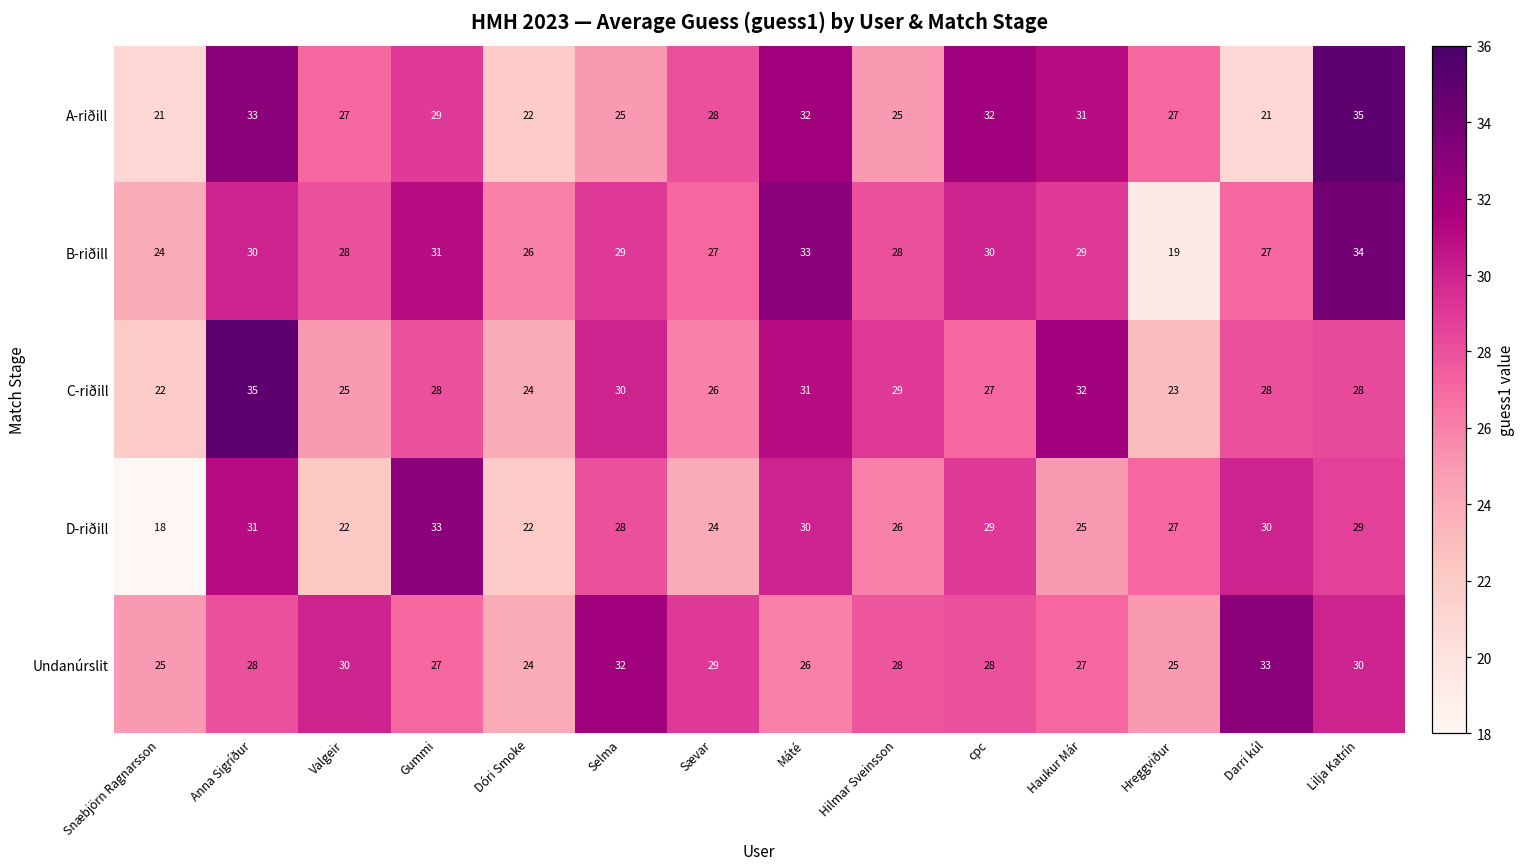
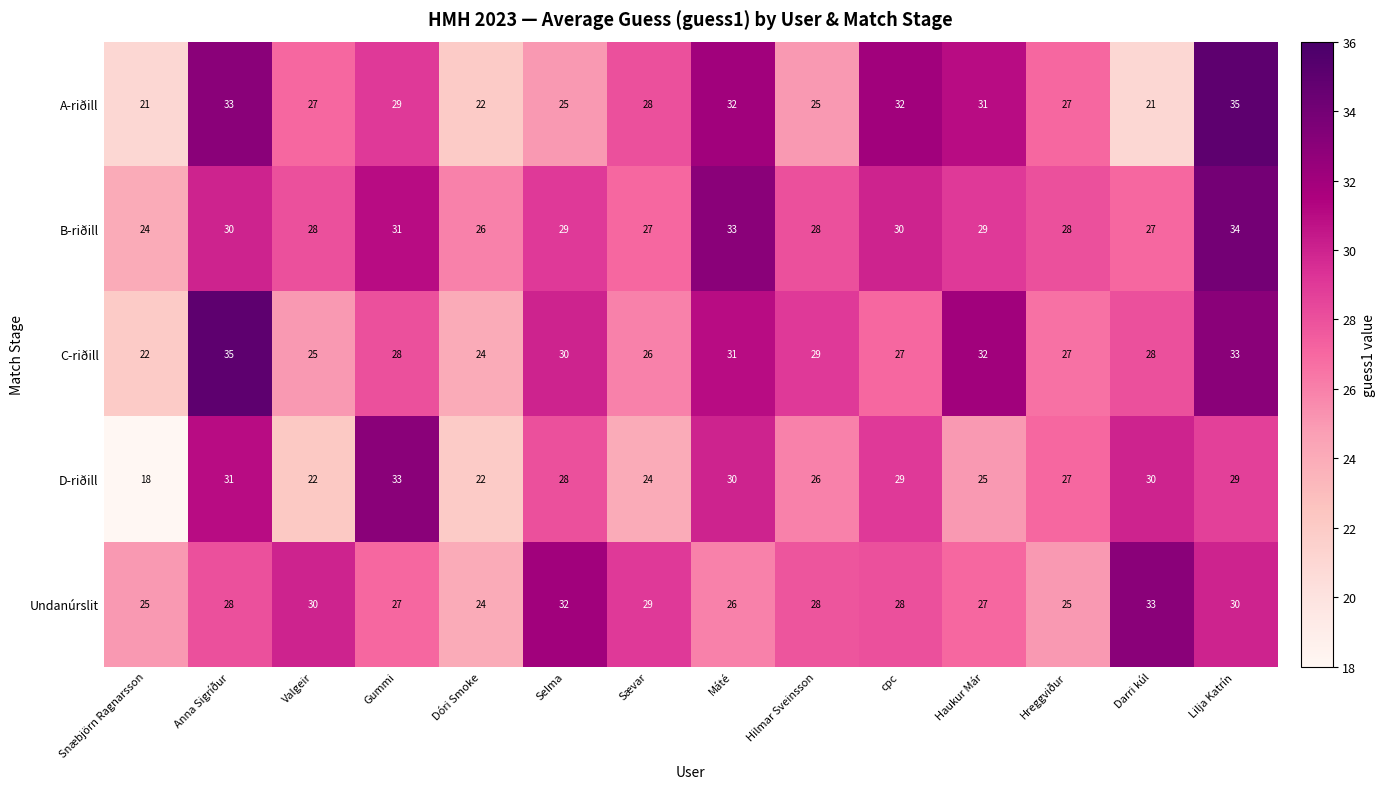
  {
    "A-riðill": {
      "Snæbjörn Ragnarsson": 21,
      "Anna Sigríður": 33,
      "Valgeir": 27,
      "Gummi": 29,
      "Dóri Smoke": 22,
      "Selma": 25,
      "Sævar": 28,
      "Máté": 32,
      "Hilmar Sveinsson": 25,
      "cpc": 32,
      "Haukur Már": 31,
      "Hreggviður": 27,
      "Darri kúl": 21,
      "Lilja Katrín": 35
    },
    "B-riðill": {
      "Snæbjörn Ragnarsson": 24,
      "Anna Sigríður": 30,
      "Valgeir": 28,
      "Gummi": 31,
      "Dóri Smoke": 26,
      "Selma": 29,
      "Sævar": 27,
      "Máté": 33,
      "Hilmar Sveinsson": 28,
      "cpc": 30,
      "Haukur Már": 29,
-     "Hreggviður": 19,
+     "Hreggviður": 28,
      "Darri kúl": 27,
      "Lilja Katrín": 34
    },
    "C-riðill": {
      "Snæbjörn Ragnarsson": 22,
      "Anna Sigríður": 35,
      "Valgeir": 25,
      "Gummi": 28,
      "Dóri Smoke": 24,
      "Selma": 30,
      "Sævar": 26,
      "Máté": 31,
      "Hilmar Sveinsson": 29,
      "cpc": 27,
      "Haukur Már": 32,
-     "Hreggviður": 23,
+     "Hreggviður": 27,
      "Darri kúl": 28,
-     "Lilja Katrín": 28
+     "Lilja Katrín": 33
    },
    "D-riðill": {
      "Snæbjörn Ragnarsson": 18,
      "Anna Sigríður": 31,
      "Valgeir": 22,
      "Gummi": 33,
      "Dóri Smoke": 22,
      "Selma": 28,
      "Sævar": 24,
      "Máté": 30,
      "Hilmar Sveinsson": 26,
      "cpc": 29,
      "Haukur Már": 25,
      "Hreggviður": 27,
      "Darri kúl": 30,
      "Lilja Katrín": 29
    },
    "Undanúrslit": {
      "Snæbjörn Ragnarsson": 25,
      "Anna Sigríður": 28,
      "Valgeir": 30,
      "Gummi": 27,
      "Dóri Smoke": 24,
      "Selma": 32,
      "Sævar": 29,
      "Máté": 26,
      "Hilmar Sveinsson": 28,
      "cpc": 28,
      "Haukur Már": 27,
      "Hreggviður": 25,
      "Darri kúl": 33,
      "Lilja Katrín": 30
    }
  }
